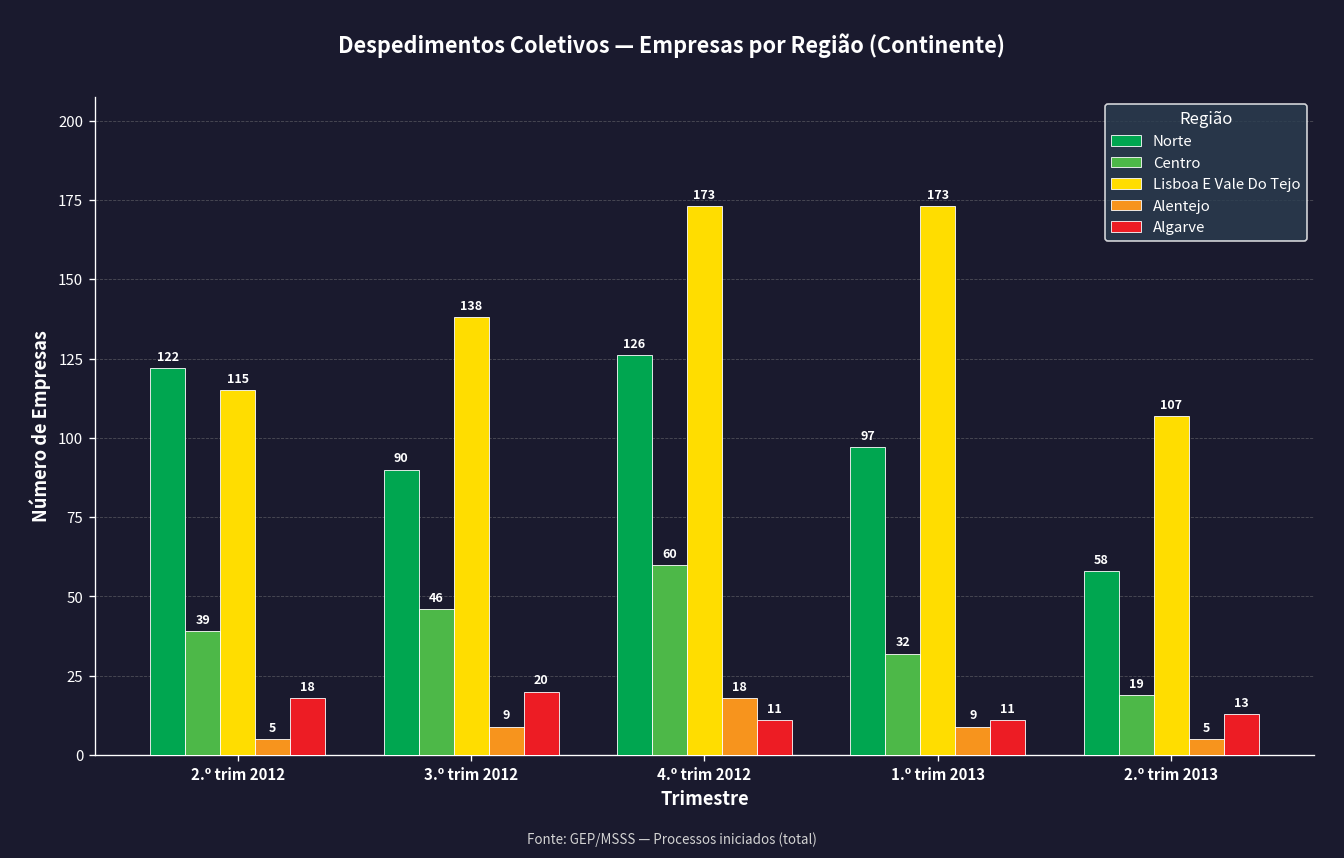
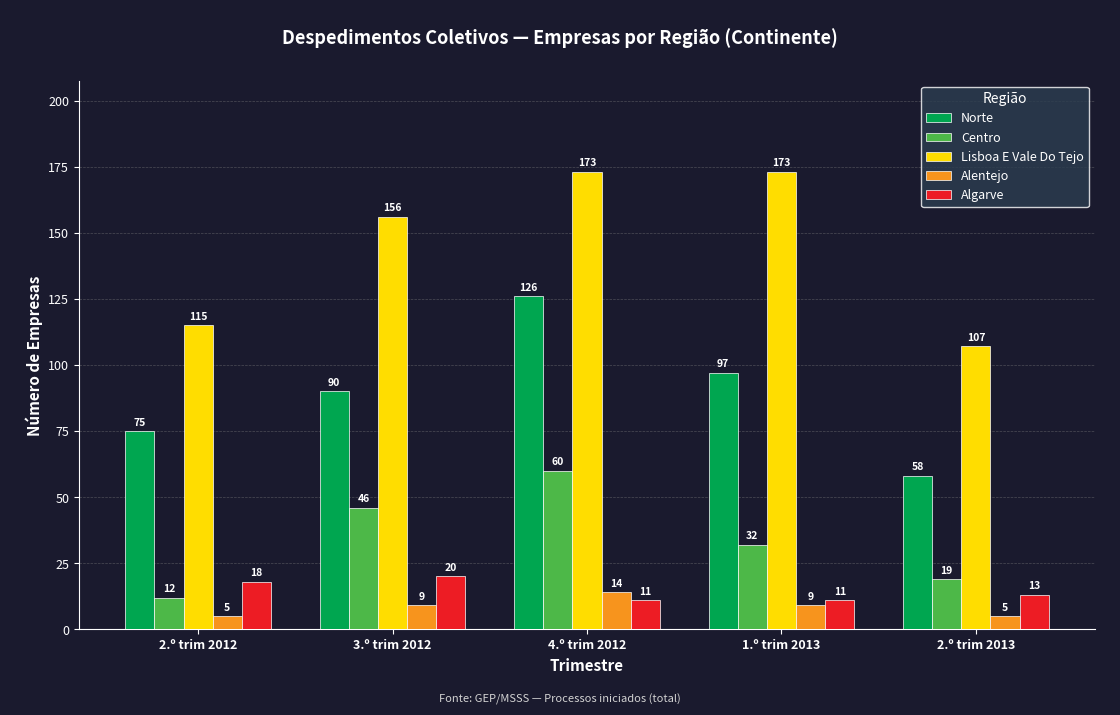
  {
    "Norte": {
-     "2.º trim 2012": 122,
+     "2.º trim 2012": 75,
      "3.º trim 2012": 90,
      "4.º trim 2012": 126,
      "1.º trim 2013": 97,
      "2.º trim 2013": 58
    },
    "Centro": {
-     "2.º trim 2012": 39,
+     "2.º trim 2012": 12,
      "3.º trim 2012": 46,
      "4.º trim 2012": 60,
      "1.º trim 2013": 32,
      "2.º trim 2013": 19
    },
    "Lisboa E Vale Do Tejo": {
      "2.º trim 2012": 115,
-     "3.º trim 2012": 138,
+     "3.º trim 2012": 156,
      "4.º trim 2012": 173,
      "1.º trim 2013": 173,
      "2.º trim 2013": 107
    },
    "Alentejo": {
      "2.º trim 2012": 5,
      "3.º trim 2012": 9,
-     "4.º trim 2012": 18,
+     "4.º trim 2012": 14,
      "1.º trim 2013": 9,
      "2.º trim 2013": 5
    },
    "Algarve": {
      "2.º trim 2012": 18,
      "3.º trim 2012": 20,
      "4.º trim 2012": 11,
      "1.º trim 2013": 11,
      "2.º trim 2013": 13
    }
  }
